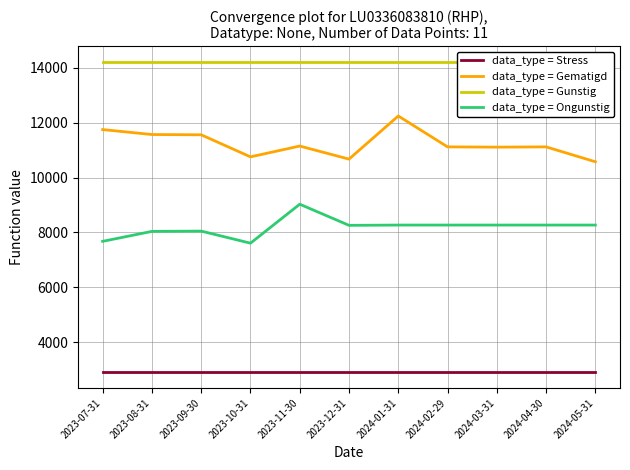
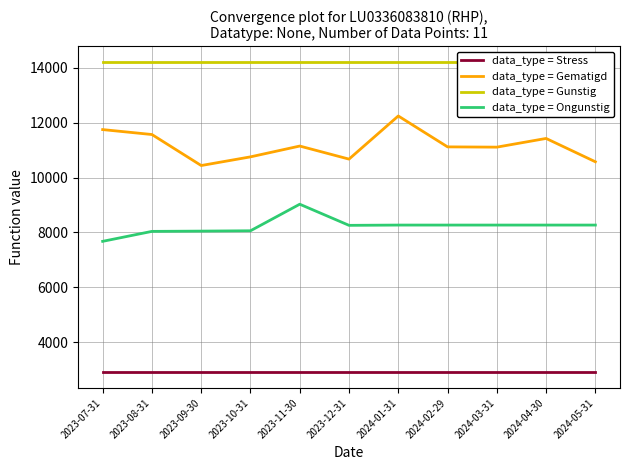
  {
    "data_type = Stress": {
      "2023-07-31": 2900,
      "2023-08-31": 2900,
      "2023-09-30": 2900,
      "2023-10-31": 2900,
      "2023-11-30": 2900,
      "2023-12-31": 2900,
      "2024-01-31": 2900,
      "2024-02-29": 2900,
      "2024-03-31": 2900,
      "2024-04-30": 2900,
      "2024-05-31": 2900
    },
    "data_type = Gematigd": {
      "2023-07-31": 11800,
      "2023-08-31": 11600,
-     "2023-09-30": 11600,
+     "2023-09-30": 10400,
      "2023-10-31": 10800,
      "2023-11-30": 11200,
      "2023-12-31": 10700,
      "2024-01-31": 12200,
      "2024-02-29": 11100,
      "2024-03-31": 11100,
-     "2024-04-30": 11100,
+     "2024-04-30": 11400,
      "2024-05-31": 10600
    },
    "data_type = Gunstig": {
      "2023-07-31": 14200,
      "2023-08-31": 14200,
      "2023-09-30": 14200,
      "2023-10-31": 14200,
      "2023-11-30": 14200,
      "2023-12-31": 14200,
      "2024-01-31": 14200,
      "2024-02-29": 14200
    },
    "data_type = Ongunstig": {
      "2023-07-31": 7700,
      "2023-08-31": 8000,
      "2023-09-30": 8100,
-     "2023-10-31": 7600,
+     "2023-10-31": 8100,
      "2023-11-30": 9000,
      "2023-12-31": 8300,
      "2024-01-31": 8300,
      "2024-02-29": 8300,
      "2024-03-31": 8300,
      "2024-04-30": 8300,
      "2024-05-31": 8300
    }
  }
